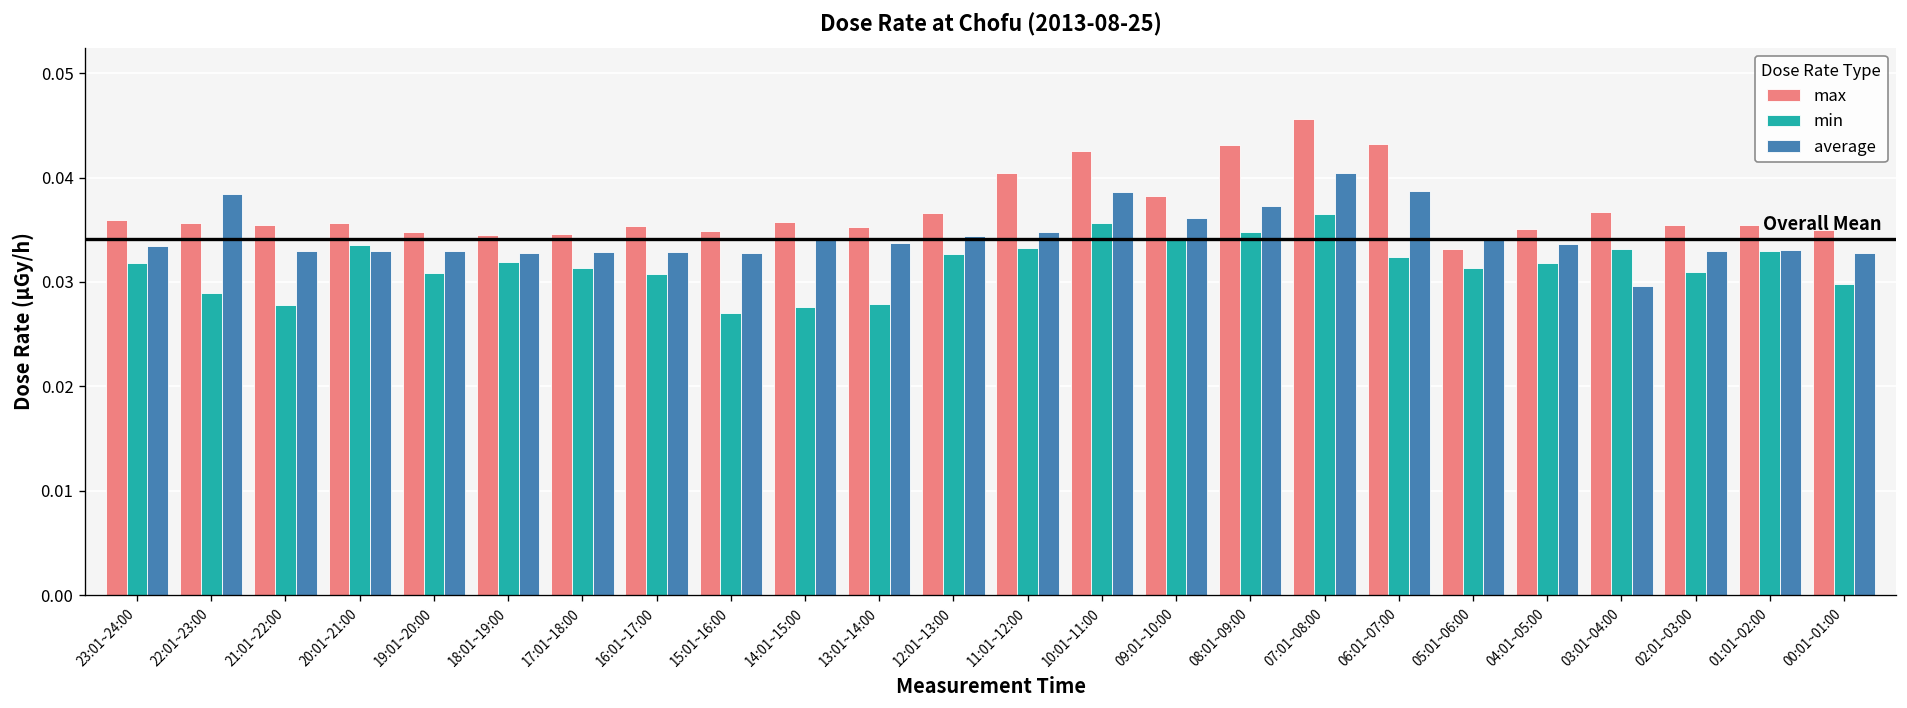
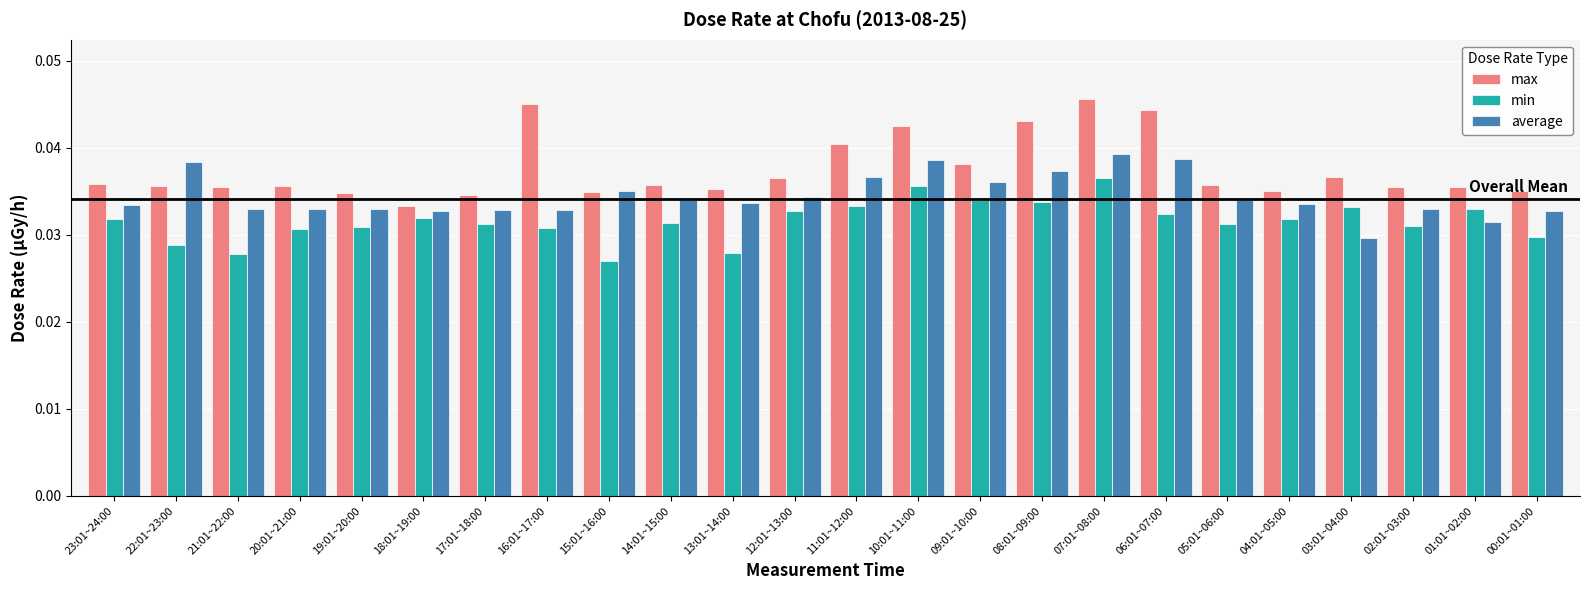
  {
    "max": {
      "23:01~24:00": 0.036,
      "22:01~23:00": 0.036,
      "21:01~22:00": 0.036,
      "20:01~21:00": 0.036,
      "19:01~20:00": 0.035,
-     "18:01~19:00": 0.035,
+     "18:01~19:00": 0.033,
      "17:01~18:00": 0.035,
-     "16:01~17:00": 0.035,
+     "16:01~17:00": 0.045,
      "15:01~16:00": 0.035,
      "14:01~15:00": 0.036,
      "13:01~14:00": 0.035,
      "12:01~13:00": 0.037,
      "11:01~12:00": 0.040,
      "10:01~11:00": 0.043,
      "09:01~10:00": 0.038,
      "08:01~09:00": 0.043,
      "07:01~08:00": 0.046,
-     "06:01~07:00": 0.043,
-     "05:01~06:00": 0.033,
+     "06:01~07:00": 0.044,
+     "05:01~06:00": 0.036,
      "04:01~05:00": 0.035,
      "03:01~04:00": 0.037,
      "02:01~03:00": 0.036,
      "01:01~02:00": 0.036,
      "00:01~01:00": 0.035
    },
    "min": {
      "23:01~24:00": 0.032,
      "22:01~23:00": 0.029,
      "21:01~22:00": 0.028,
-     "20:01~21:00": 0.034,
+     "20:01~21:00": 0.031,
      "19:01~20:00": 0.031,
      "18:01~19:00": 0.032,
      "17:01~18:00": 0.031,
      "16:01~17:00": 0.031,
      "15:01~16:00": 0.027,
-     "14:01~15:00": 0.028,
+     "14:01~15:00": 0.031,
      "13:01~14:00": 0.028,
      "12:01~13:00": 0.033,
      "11:01~12:00": 0.033,
      "10:01~11:00": 0.036,
      "09:01~10:00": 0.034,
-     "08:01~09:00": 0.035,
+     "08:01~09:00": 0.034,
      "07:01~08:00": 0.037,
      "06:01~07:00": 0.032,
      "05:01~06:00": 0.031,
      "04:01~05:00": 0.032,
      "03:01~04:00": 0.033,
      "02:01~03:00": 0.031,
      "01:01~02:00": 0.033,
      "00:01~01:00": 0.030
    },
    "average": {
      "23:01~24:00": 0.033,
      "22:01~23:00": 0.038,
      "21:01~22:00": 0.033,
      "20:01~21:00": 0.033,
      "19:01~20:00": 0.033,
      "18:01~19:00": 0.033,
      "17:01~18:00": 0.033,
      "16:01~17:00": 0.033,
-     "15:01~16:00": 0.033,
+     "15:01~16:00": 0.035,
      "14:01~15:00": 0.034,
      "13:01~14:00": 0.034,
      "12:01~13:00": 0.034,
-     "11:01~12:00": 0.035,
+     "11:01~12:00": 0.037,
      "10:01~11:00": 0.039,
      "09:01~10:00": 0.036,
      "08:01~09:00": 0.037,
-     "07:01~08:00": 0.040,
+     "07:01~08:00": 0.039,
      "06:01~07:00": 0.039,
      "05:01~06:00": 0.034,
      "04:01~05:00": 0.034,
      "03:01~04:00": 0.030,
      "02:01~03:00": 0.033,
-     "01:01~02:00": 0.033,
+     "01:01~02:00": 0.032,
      "00:01~01:00": 0.033
    }
  }
